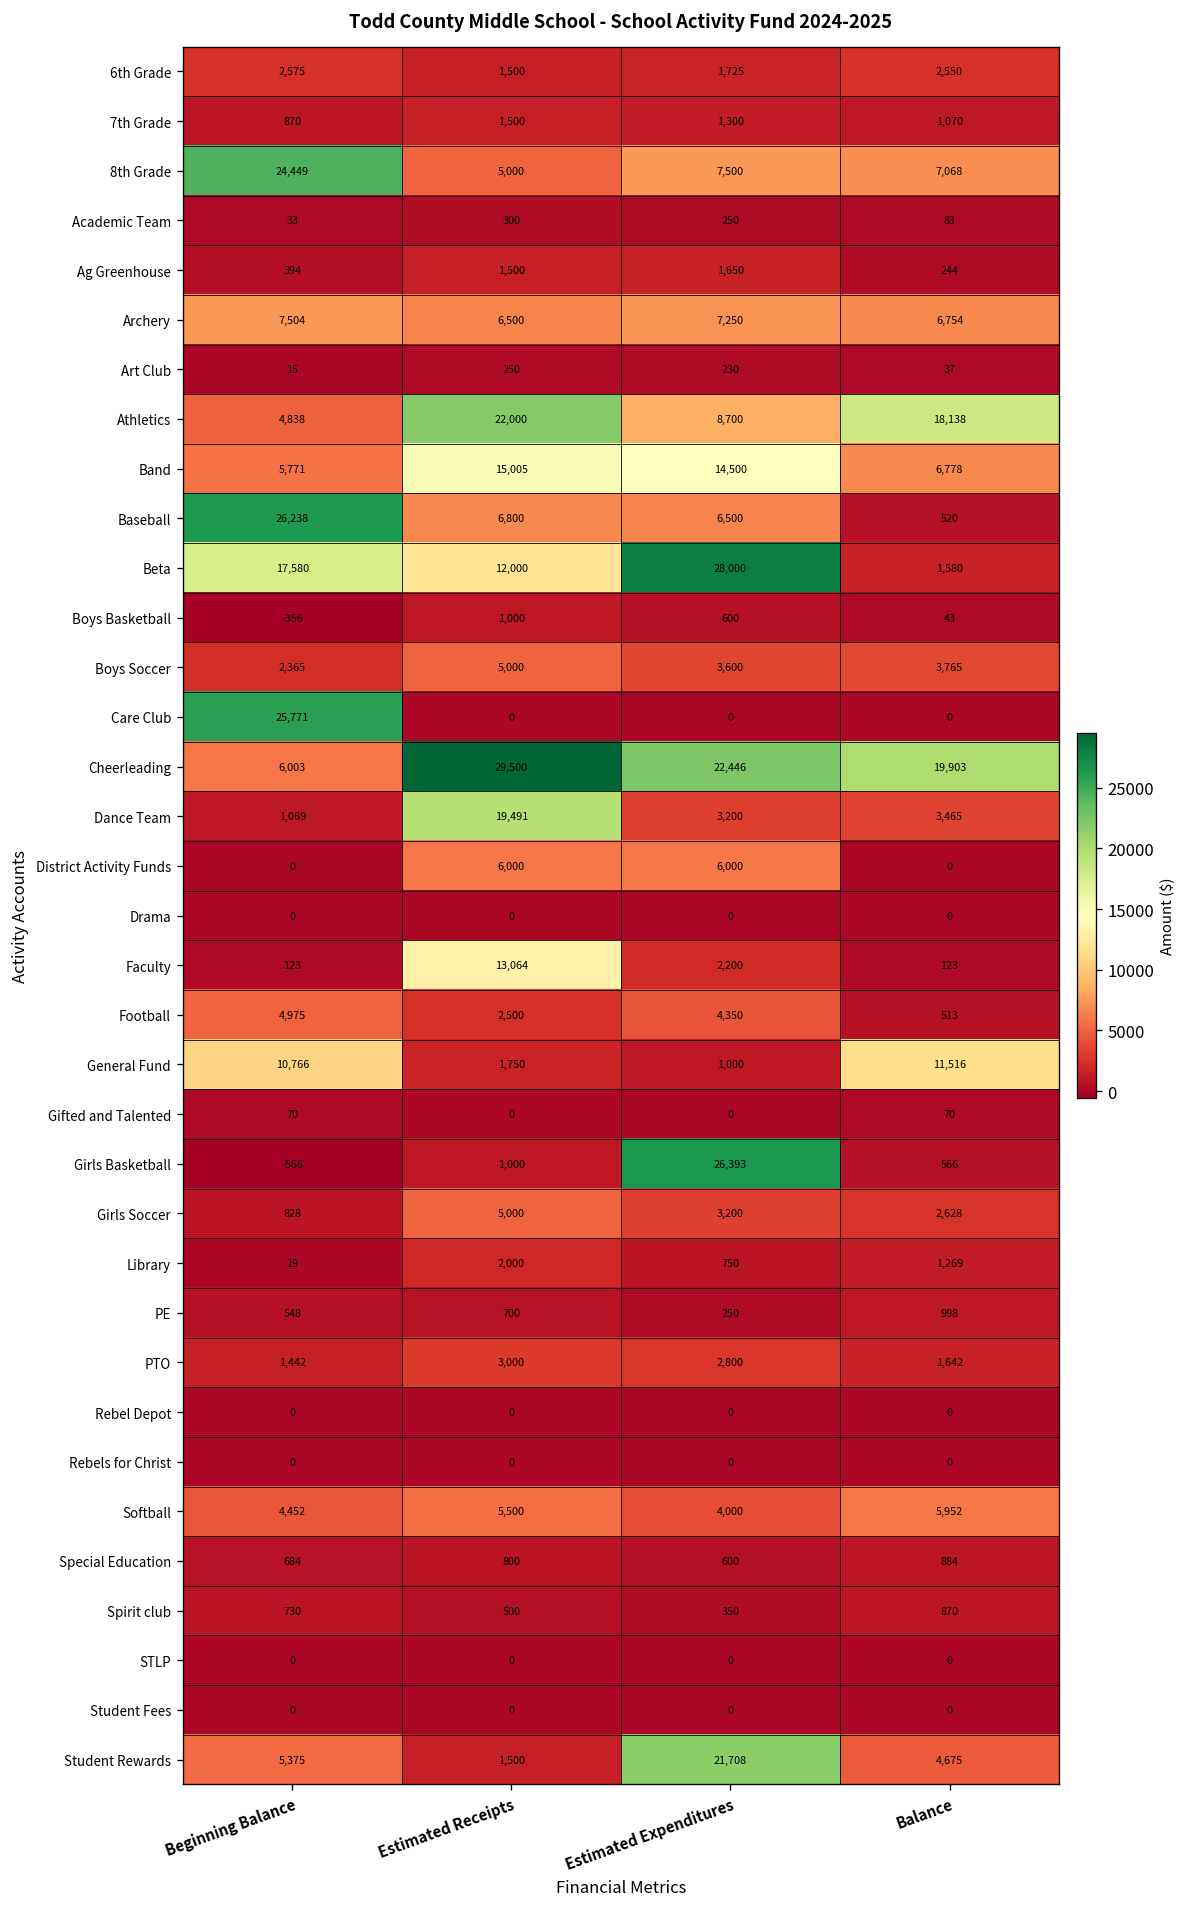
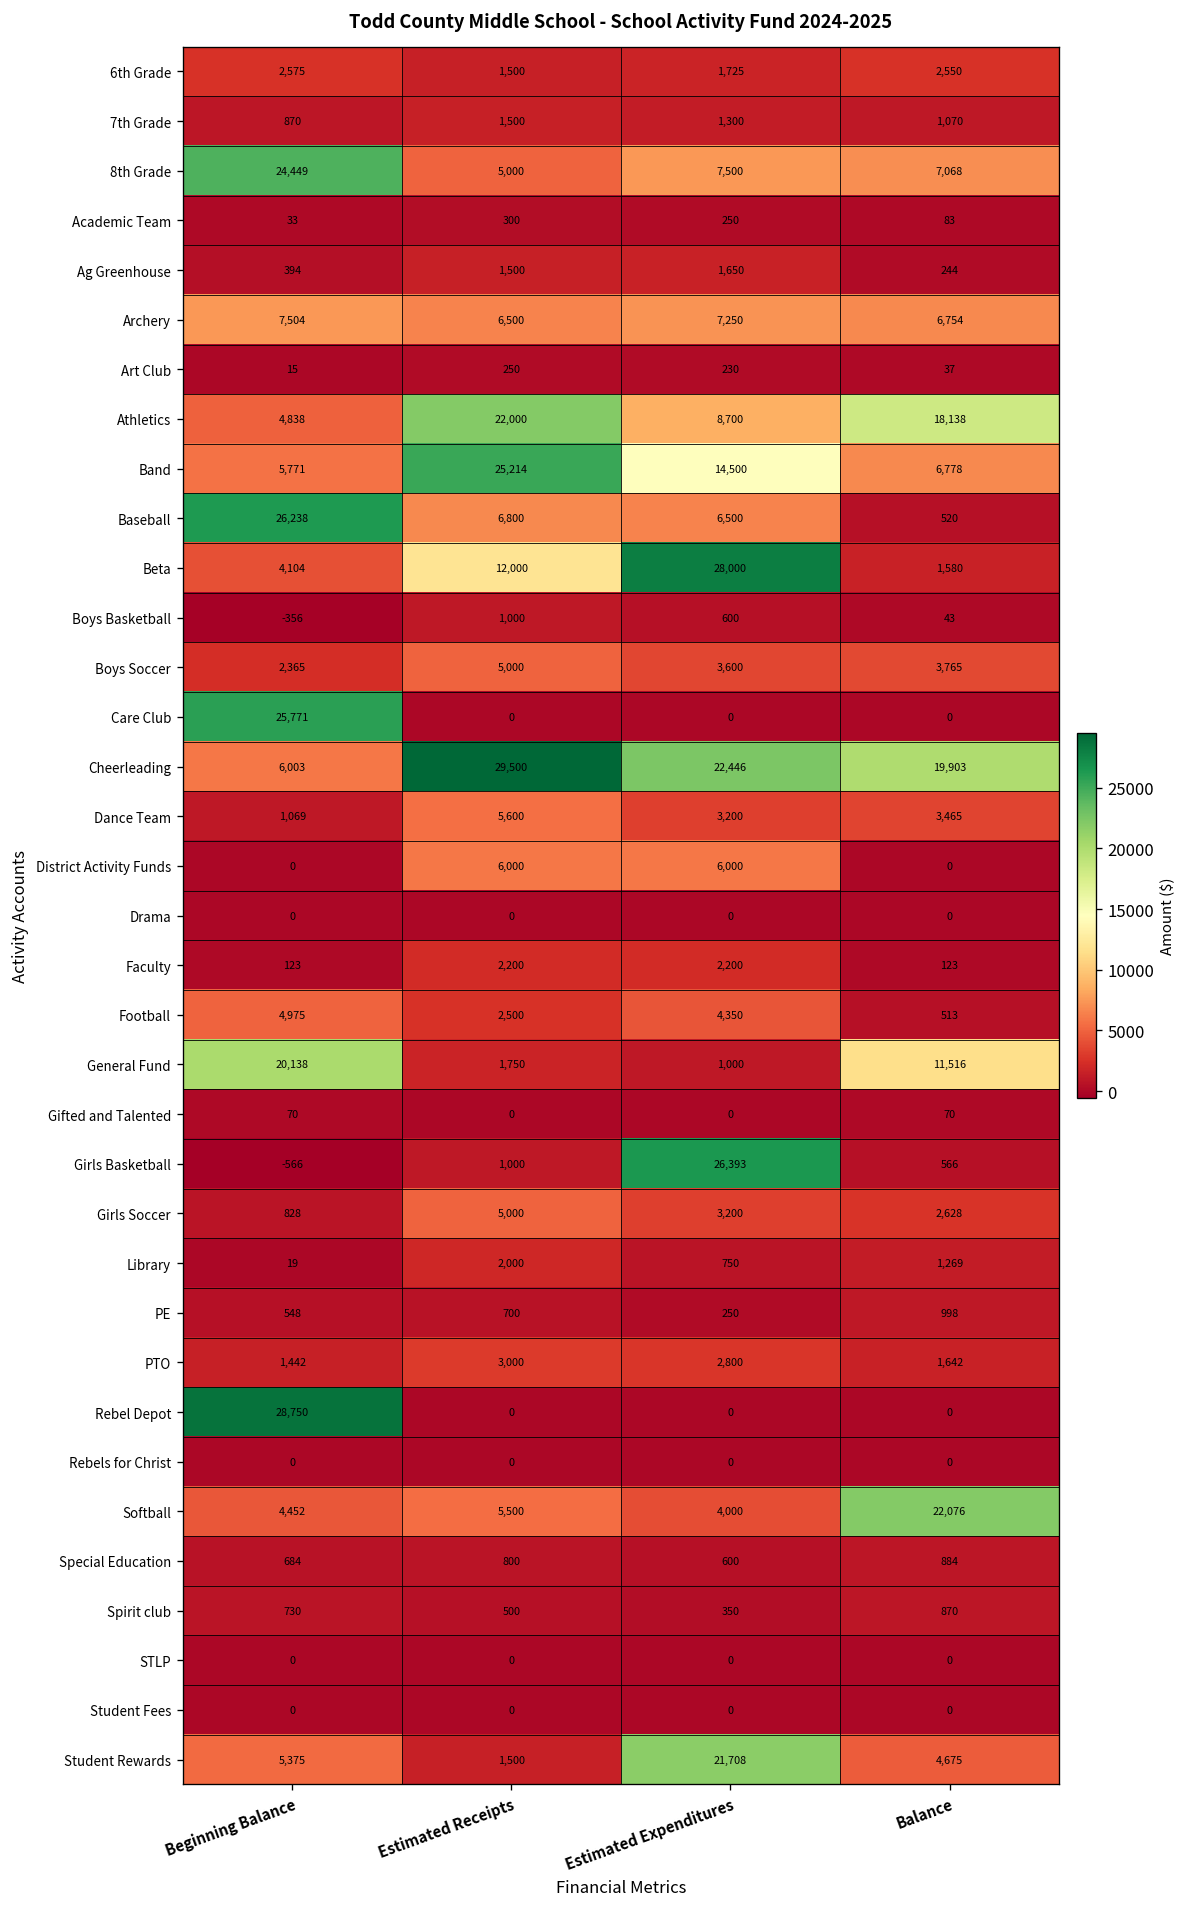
  {
    "6th Grade": {
      "Beginning Balance": "2,575",
      "Estimated Receipts": "1,500",
      "Estimated Expenditures": "1,725",
      "Balance": "2,550"
    },
    "7th Grade": {
      "Beginning Balance": "870",
      "Estimated Receipts": "1,500",
      "Estimated Expenditures": "1,300",
      "Balance": "1,070"
    },
    "8th Grade": {
      "Beginning Balance": "24,449",
      "Estimated Receipts": "5,000",
      "Estimated Expenditures": "7,500",
      "Balance": "7,068"
    },
    "Academic Team": {
      "Beginning Balance": "33",
      "Estimated Receipts": "300",
      "Estimated Expenditures": "250",
      "Balance": "83"
    },
    "Ag Greenhouse": {
      "Beginning Balance": "394",
      "Estimated Receipts": "1,500",
      "Estimated Expenditures": "1,650",
      "Balance": "244"
    },
    "Archery": {
      "Beginning Balance": "7,504",
      "Estimated Receipts": "6,500",
      "Estimated Expenditures": "7,250",
      "Balance": "6,754"
    },
    "Art Club": {
      "Beginning Balance": "15",
      "Estimated Receipts": "250",
      "Estimated Expenditures": "230",
      "Balance": "37"
    },
    "Athletics": {
      "Beginning Balance": "4,838",
      "Estimated Receipts": "22,000",
      "Estimated Expenditures": "8,700",
      "Balance": "18,138"
    },
    "Band": {
      "Beginning Balance": "5,771",
-     "Estimated Receipts": "15,005",
+     "Estimated Receipts": "25,214",
      "Estimated Expenditures": "14,500",
      "Balance": "6,778"
    },
    "Baseball": {
      "Beginning Balance": "26,238",
      "Estimated Receipts": "6,800",
      "Estimated Expenditures": "6,500",
      "Balance": "520"
    },
    "Beta": {
-     "Beginning Balance": "17,580",
+     "Beginning Balance": "4,104",
      "Estimated Receipts": "12,000",
      "Estimated Expenditures": "28,000",
      "Balance": "1,580"
    },
    "Boys Basketball": {
      "Beginning Balance": "-356",
      "Estimated Receipts": "1,000",
      "Estimated Expenditures": "600",
      "Balance": "43"
    },
    "Boys Soccer": {
      "Beginning Balance": "2,365",
      "Estimated Receipts": "5,000",
      "Estimated Expenditures": "3,600",
      "Balance": "3,765"
    },
    "Care Club": {
      "Beginning Balance": "25,771",
      "Estimated Receipts": "0",
      "Estimated Expenditures": "0",
      "Balance": "0"
    },
    "Cheerleading": {
      "Beginning Balance": "6,003",
      "Estimated Receipts": "29,500",
      "Estimated Expenditures": "22,446",
      "Balance": "19,903"
    },
    "Dance Team": {
      "Beginning Balance": "1,069",
-     "Estimated Receipts": "19,491",
+     "Estimated Receipts": "5,600",
      "Estimated Expenditures": "3,200",
      "Balance": "3,465"
    },
    "District Activity Funds": {
      "Beginning Balance": "0",
      "Estimated Receipts": "6,000",
      "Estimated Expenditures": "6,000",
      "Balance": "0"
    },
    "Drama": {
      "Beginning Balance": "0",
      "Estimated Receipts": "0",
      "Estimated Expenditures": "0",
      "Balance": "0"
    },
    "Faculty": {
      "Beginning Balance": "123",
-     "Estimated Receipts": "13,064",
+     "Estimated Receipts": "2,200",
      "Estimated Expenditures": "2,200",
      "Balance": "123"
    },
    "Football": {
      "Beginning Balance": "4,975",
      "Estimated Receipts": "2,500",
      "Estimated Expenditures": "4,350",
      "Balance": "513"
    },
    "General Fund": {
-     "Beginning Balance": "10,766",
+     "Beginning Balance": "20,138",
      "Estimated Receipts": "1,750",
      "Estimated Expenditures": "1,000",
      "Balance": "11,516"
    },
    "Gifted and Talented": {
      "Beginning Balance": "70",
      "Estimated Receipts": "0",
      "Estimated Expenditures": "0",
      "Balance": "70"
    },
    "Girls Basketball": {
      "Beginning Balance": "-566",
      "Estimated Receipts": "1,000",
      "Estimated Expenditures": "26,393",
      "Balance": "566"
    },
    "Girls Soccer": {
      "Beginning Balance": "828",
      "Estimated Receipts": "5,000",
      "Estimated Expenditures": "3,200",
      "Balance": "2,628"
    },
    "Library": {
      "Beginning Balance": "19",
      "Estimated Receipts": "2,000",
      "Estimated Expenditures": "750",
      "Balance": "1,269"
    },
    "PE": {
      "Beginning Balance": "548",
      "Estimated Receipts": "700",
      "Estimated Expenditures": "250",
      "Balance": "998"
    },
    "PTO": {
      "Beginning Balance": "1,442",
      "Estimated Receipts": "3,000",
      "Estimated Expenditures": "2,800",
      "Balance": "1,642"
    },
    "Rebel Depot": {
-     "Beginning Balance": "0",
+     "Beginning Balance": "28,750",
      "Estimated Receipts": "0",
      "Estimated Expenditures": "0",
      "Balance": "0"
    },
    "Rebels for Christ": {
      "Beginning Balance": "0",
      "Estimated Receipts": "0",
      "Estimated Expenditures": "0",
      "Balance": "0"
    },
    "Softball": {
      "Beginning Balance": "4,452",
      "Estimated Receipts": "5,500",
      "Estimated Expenditures": "4,000",
-     "Balance": "5,952"
+     "Balance": "22,076"
    },
    "Special Education": {
      "Beginning Balance": "684",
      "Estimated Receipts": "800",
      "Estimated Expenditures": "600",
      "Balance": "884"
    },
    "Spirit club": {
      "Beginning Balance": "730",
      "Estimated Receipts": "500",
      "Estimated Expenditures": "350",
      "Balance": "870"
    },
    "STLP": {
      "Beginning Balance": "0",
      "Estimated Receipts": "0",
      "Estimated Expenditures": "0",
      "Balance": "0"
    },
    "Student Fees": {
      "Beginning Balance": "0",
      "Estimated Receipts": "0",
      "Estimated Expenditures": "0",
      "Balance": "0"
    },
    "Student Rewards": {
      "Beginning Balance": "5,375",
      "Estimated Receipts": "1,500",
      "Estimated Expenditures": "21,708",
      "Balance": "4,675"
    }
  }
